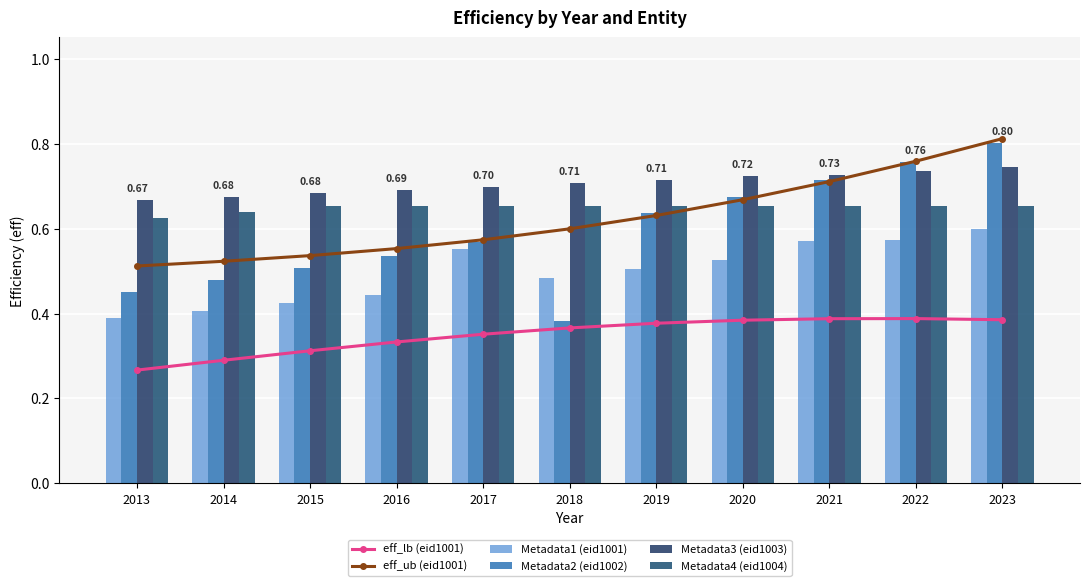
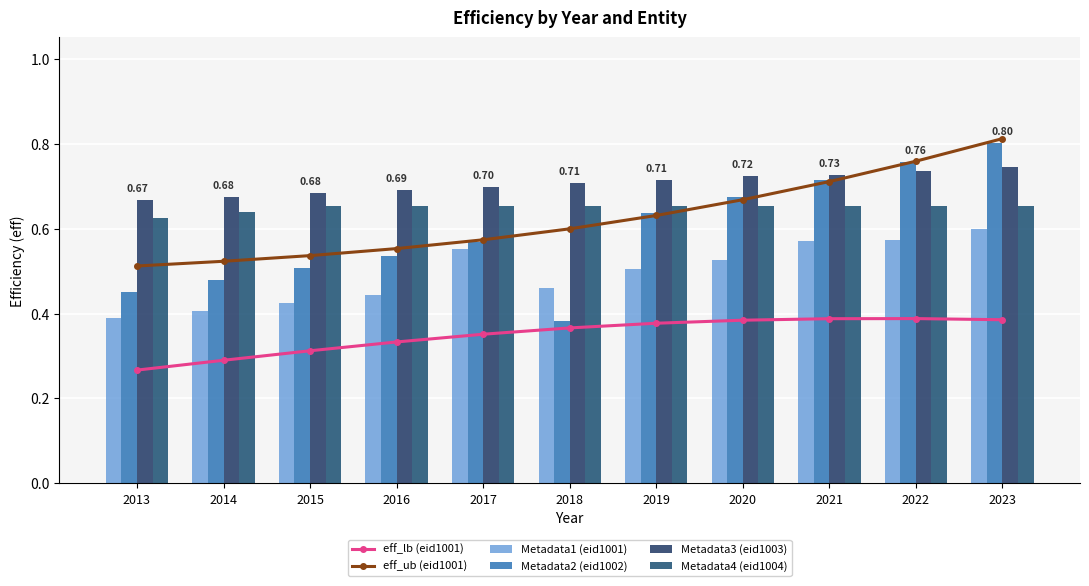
  {
    "Metadata1 (eid1001)": {
      "2013": 0.39,
      "2014": 0.41,
      "2015": 0.42,
      "2016": 0.44,
      "2017": 0.55,
-     "2018": 0.48,
+     "2018": 0.46,
      "2019": 0.50,
      "2020": 0.53,
      "2021": 0.57,
      "2022": 0.57,
      "2023": 0.60
    },
    "eff_lb (eid1001)": {
      "2013": 0.27,
      "2014": 0.29,
      "2015": 0.31,
      "2016": 0.33,
      "2017": 0.35,
      "2018": 0.37,
      "2019": 0.38,
      "2020": 0.38,
      "2021": 0.39,
      "2022": 0.39,
      "2023": 0.39
    },
    "Metadata2 (eid1002)": {
      "2013": 0.45,
      "2014": 0.48,
      "2015": 0.51,
      "2016": 0.54,
      "2017": 0.57,
      "2018": 0.38,
      "2019": 0.64,
      "2020": 0.67,
      "2021": 0.71
    },
    "eff_ub (eid1001)": {
      "2022": 0.76
    }
  }
